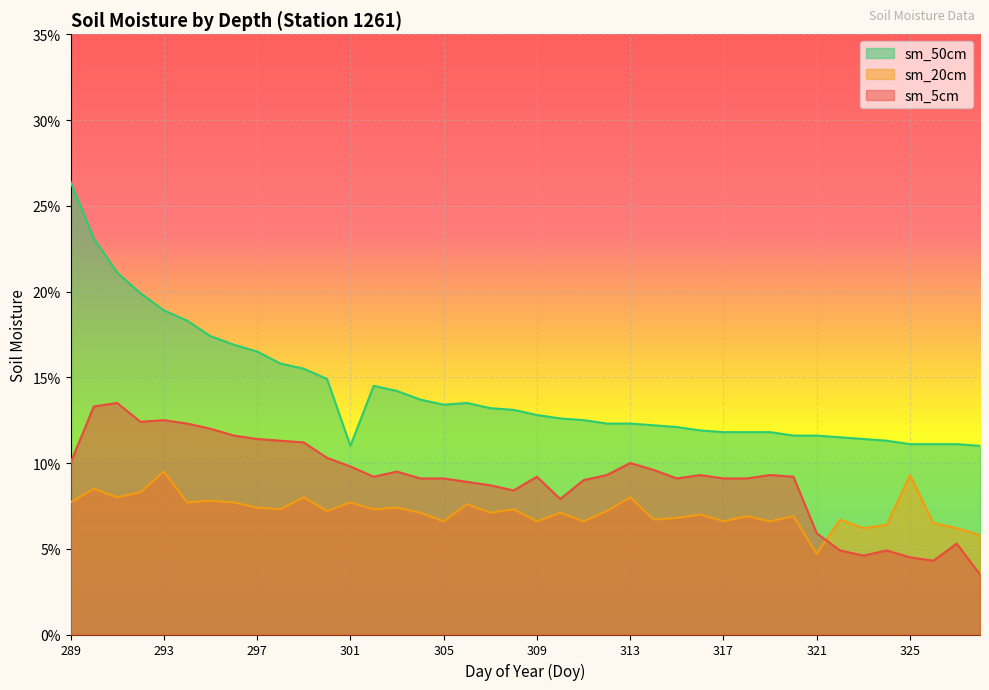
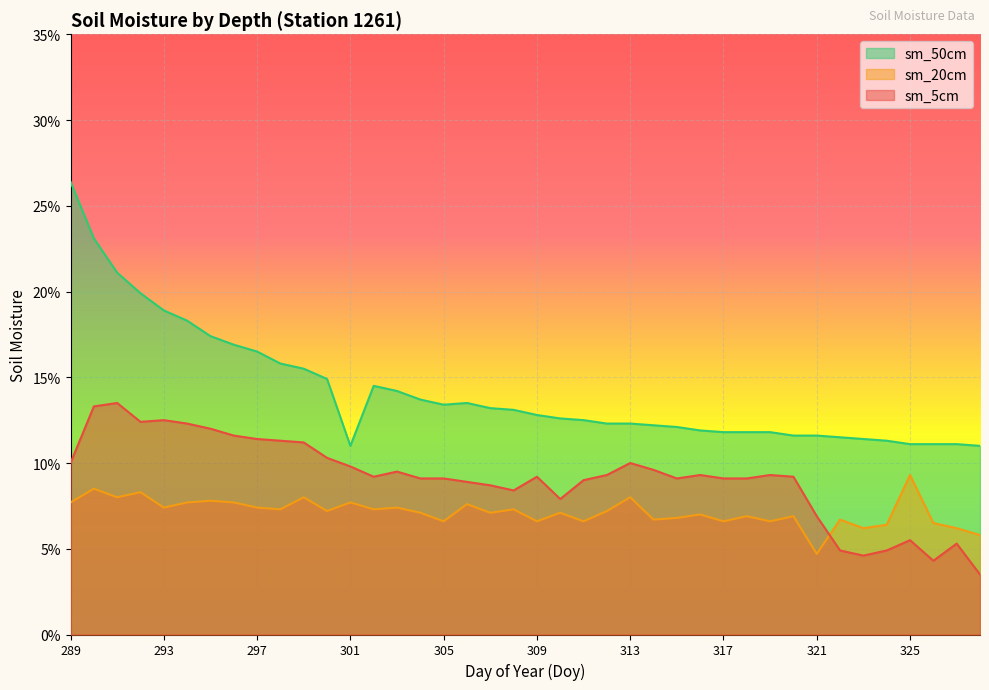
  {
    "sm_50cm": {
      "289": "26.4%",
      "293": "18.9%",
      "297": "16.5%",
      "301": "11.0%",
      "305": "13.4%",
      "309": "12.8%",
      "313": "12.3%",
      "317": "11.8%",
      "321": "11.6%",
      "325": "11.1%"
    },
    "sm_20cm": {
      "289": "7.7%",
-     "293": "9.5%",
+     "293": "7.4%",
      "297": "7.4%",
      "301": "7.7%",
      "305": "6.6%",
      "309": "6.6%",
      "313": "8.0%",
      "317": "6.6%",
      "321": "4.7%",
      "325": "9.3%"
    },
    "sm_5cm": {
      "289": "10.0%",
      "293": "12.5%",
      "297": "11.4%",
      "301": "9.8%",
      "305": "9.1%",
      "309": "9.2%",
      "313": "10.0%",
      "317": "9.1%",
-     "321": "5.9%",
-     "325": "4.5%"
+     "321": "6.9%",
+     "325": "5.5%"
    }
  }
